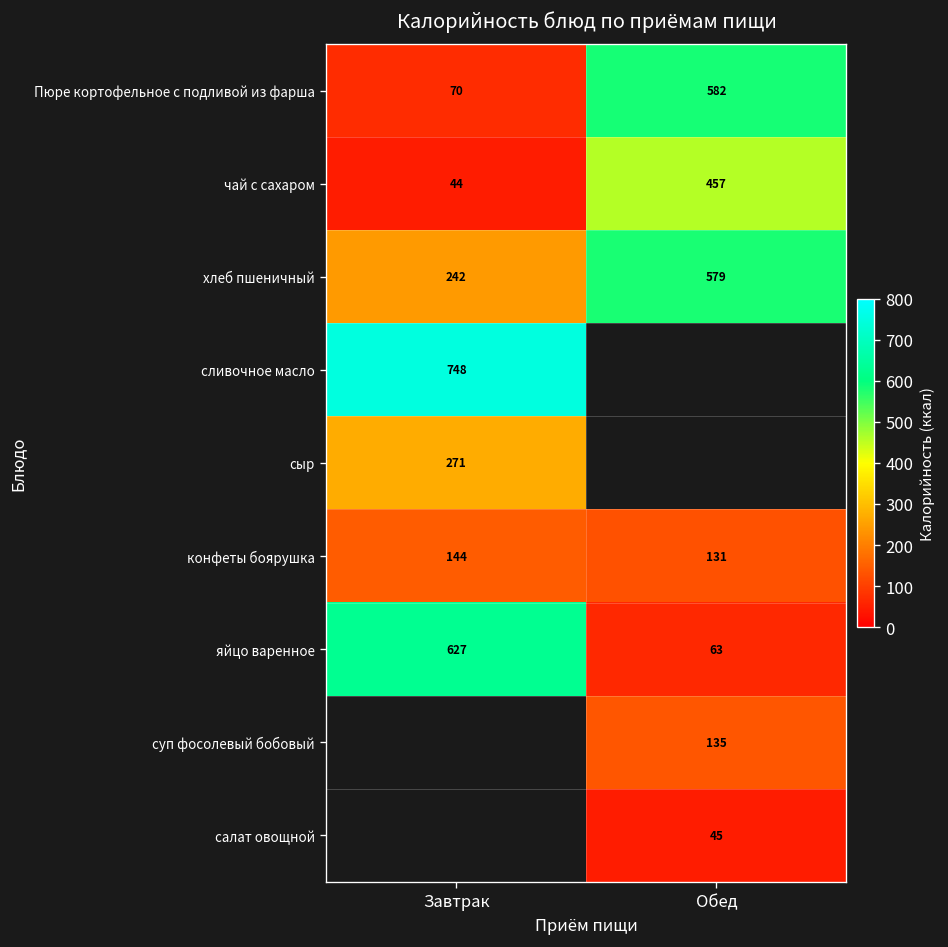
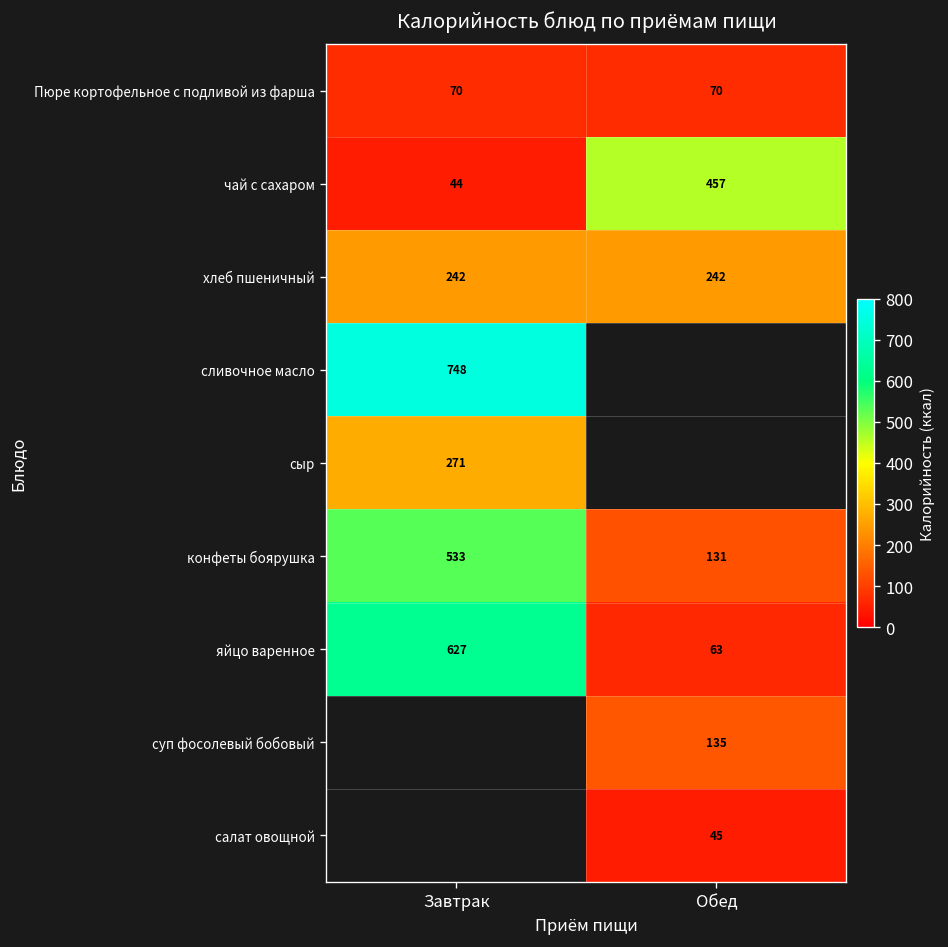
  {
    "Пюре кортофельное с подливой из фарша": {
      "Завтрак": 70,
-     "Обед": 582
+     "Обед": 70
    },
    "чай с сахаром": {
      "Завтрак": 44,
      "Обед": 457
    },
    "хлеб пшеничный": {
      "Завтрак": 242,
-     "Обед": 579
+     "Обед": 242
    },
    "сливочное масло": {
      "Завтрак": 748
    },
    "сыр": {
      "Завтрак": 271
    },
    "конфеты боярушка": {
-     "Завтрак": 144,
+     "Завтрак": 533,
      "Обед": 131
    },
    "яйцо варенное": {
      "Завтрак": 627,
      "Обед": 63
    },
    "суп фосолевый бобовый": {
      "Обед": 135
    },
    "салат овощной": {
      "Обед": 45
    }
  }
